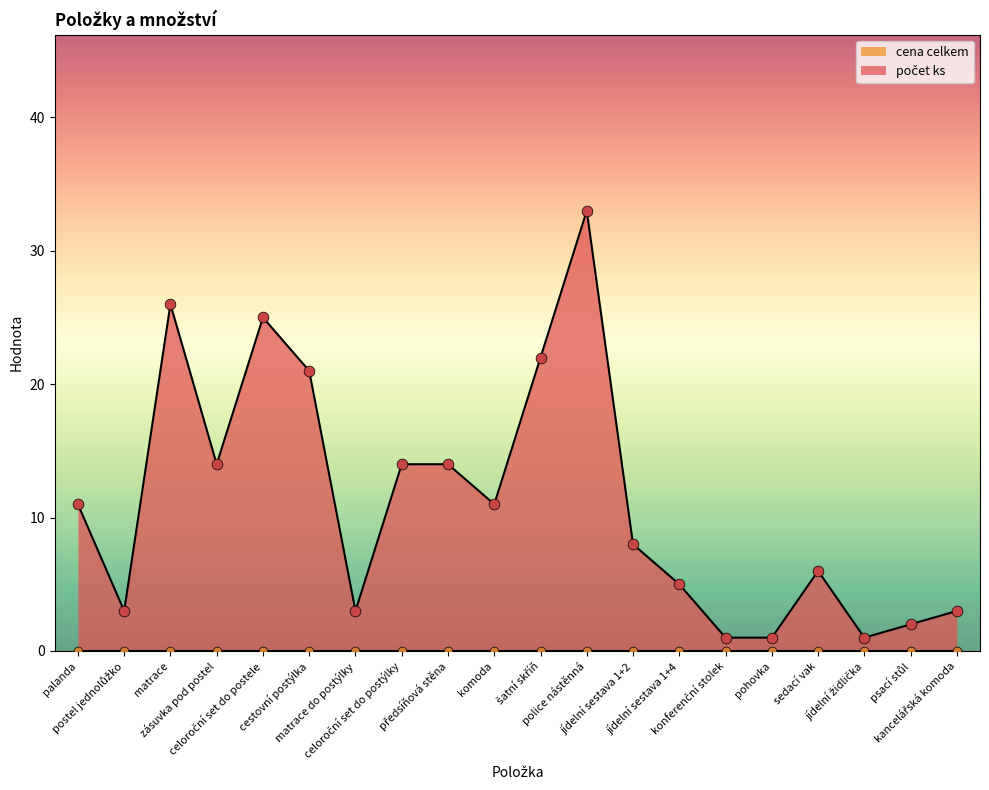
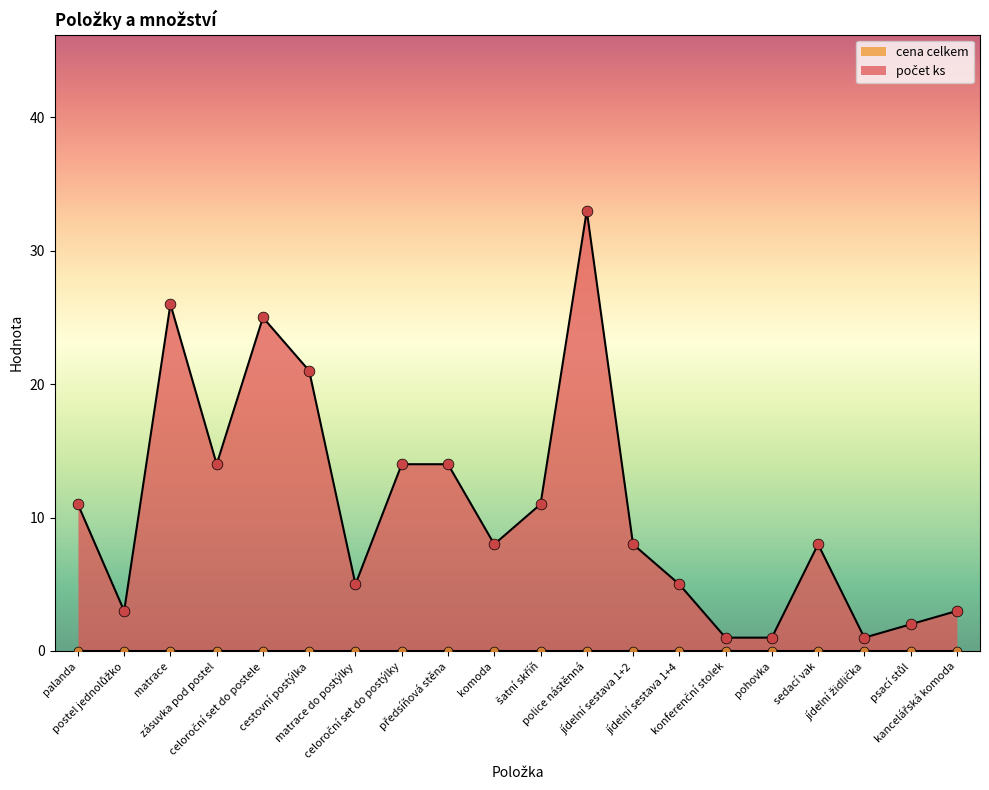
  {
    "cena celkem": {
      "palanda": 0,
      "postel jednolůžko": 0,
      "matrace": 0,
      "zásuvka pod postel": 0,
      "celoroční set do postele": 0,
      "cestovní postýlka": 0,
      "matrace do postýlky": 0,
      "celoroční set do postýlky": 0,
      "předsíňová stěna": 0,
      "komoda": 0,
      "šatní skříň": 0,
      "police nástěnná": 0,
      "jídelní sestava 1+2": 0,
      "jídelní sestava 1+4": 0,
      "konferenční stolek": 0,
      "pohovka": 0,
      "sedací vak": 0,
      "jídelní židlička": 0,
      "psací stůl": 0,
      "kancelářská komoda": 0
    },
    "počet ks": {
      "palanda": 11,
      "postel jednolůžko": 3,
      "matrace": 26,
      "zásuvka pod postel": 14,
      "celoroční set do postele": 25,
      "cestovní postýlka": 21,
-     "matrace do postýlky": 3,
+     "matrace do postýlky": 5,
      "celoroční set do postýlky": 14,
      "předsíňová stěna": 14,
-     "komoda": 11,
-     "šatní skříň": 22,
+     "komoda": 8,
+     "šatní skříň": 11,
      "police nástěnná": 33,
      "jídelní sestava 1+2": 8,
      "jídelní sestava 1+4": 5,
      "konferenční stolek": 1,
      "pohovka": 1,
-     "sedací vak": 6,
+     "sedací vak": 8,
      "jídelní židlička": 1,
      "psací stůl": 2,
      "kancelářská komoda": 3
    }
  }
